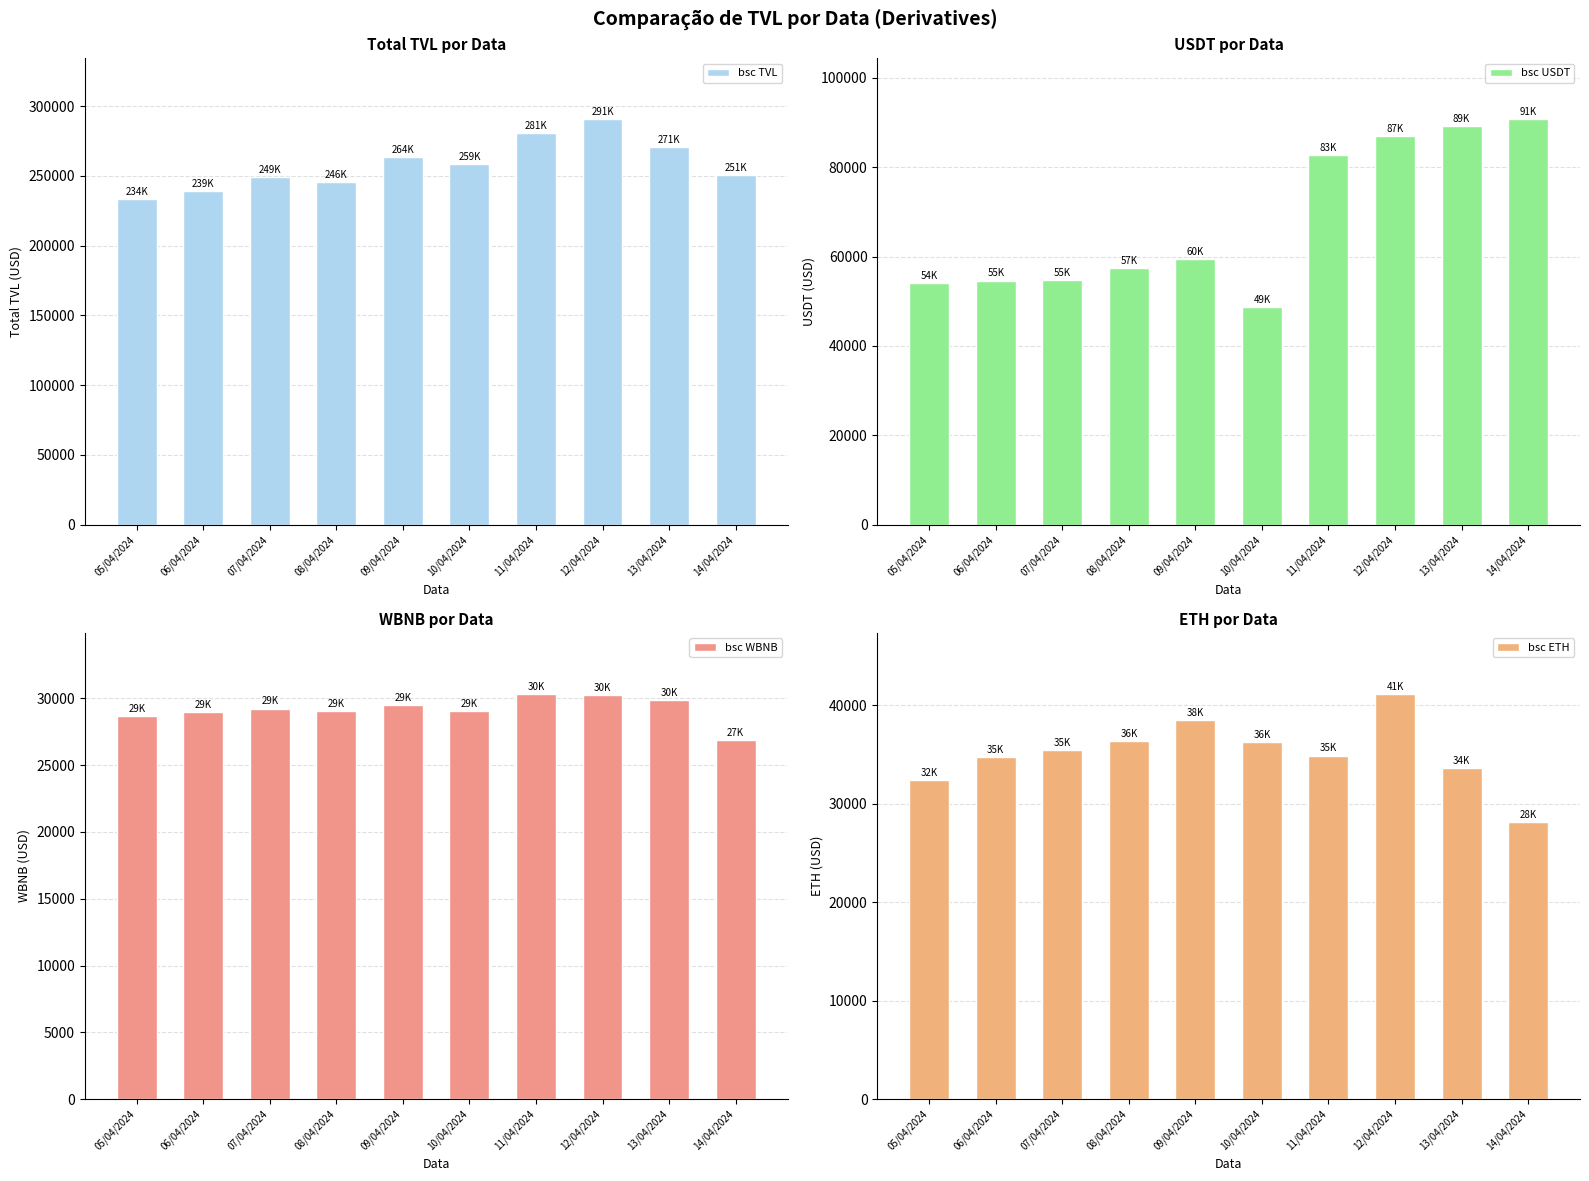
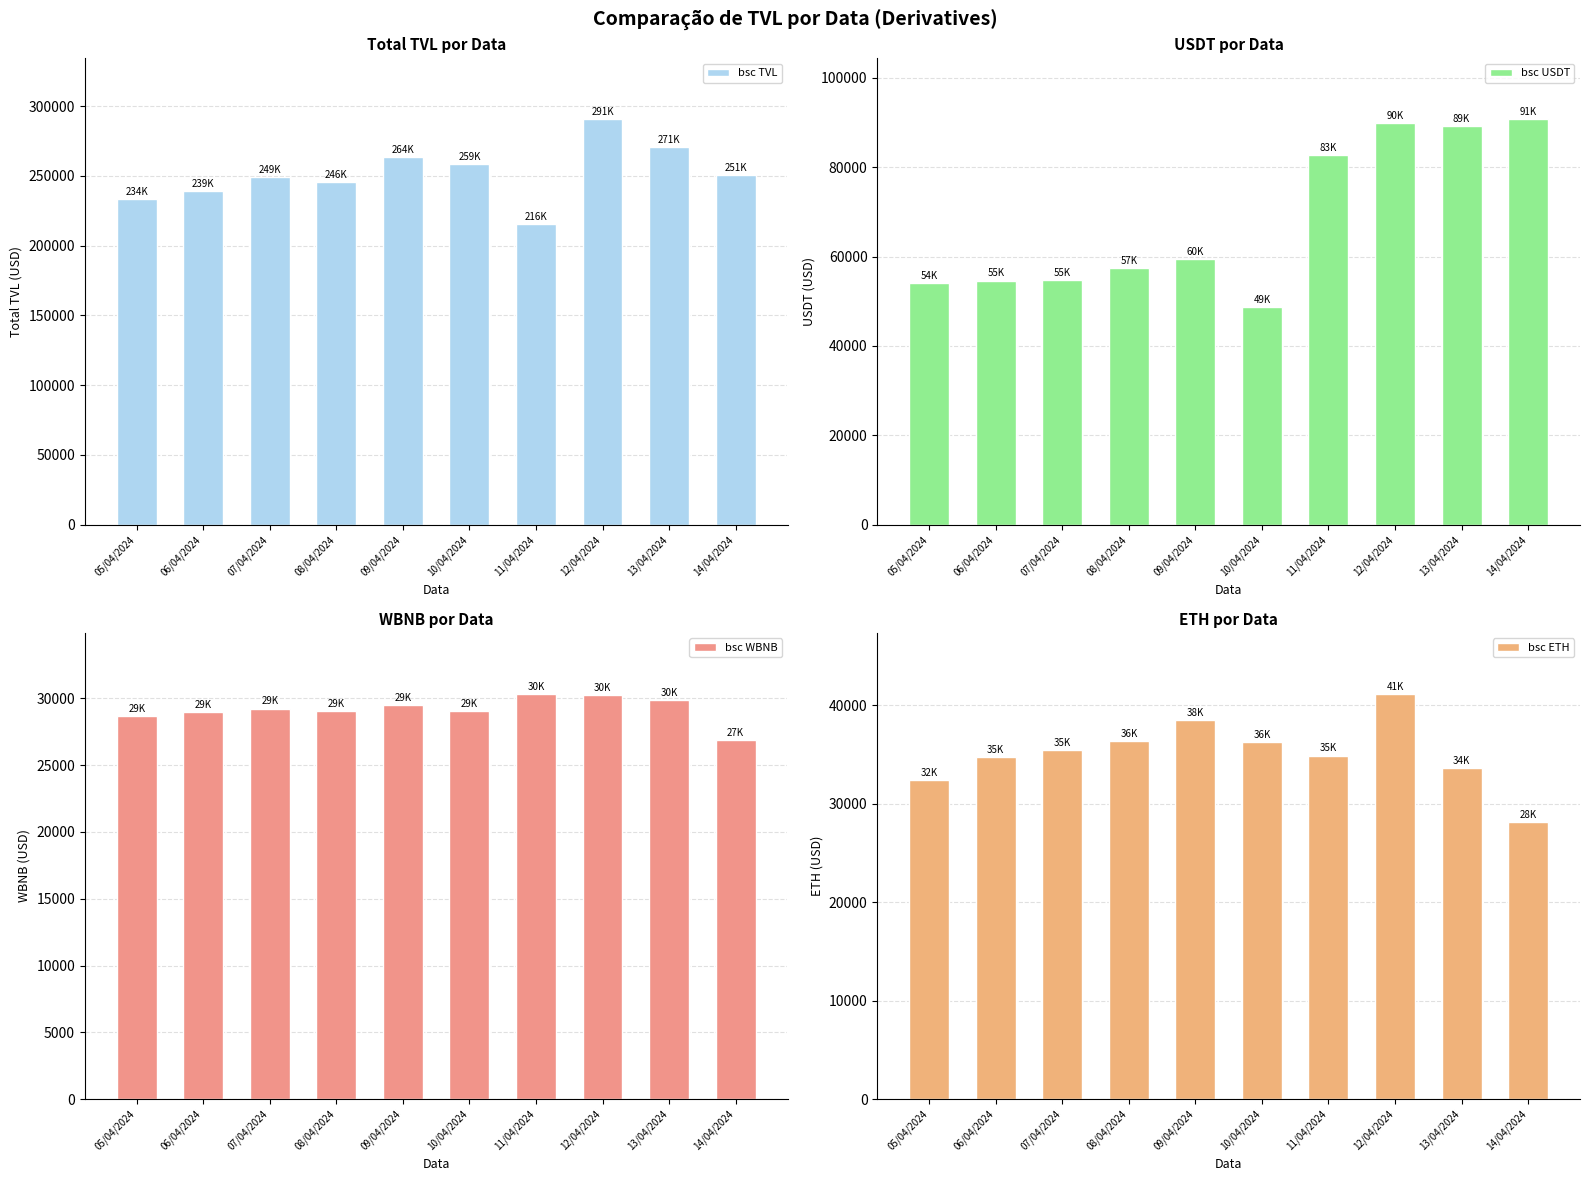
  {
    "Total TVL por Data": {
      "05/04/2024": "234K",
      "06/04/2024": "239K",
      "07/04/2024": "249K",
      "08/04/2024": "246K",
      "09/04/2024": "264K",
      "10/04/2024": "259K",
-     "11/04/2024": "281K",
+     "11/04/2024": "216K",
      "12/04/2024": "291K",
      "13/04/2024": "271K",
      "14/04/2024": "251K"
    },
    "USDT por Data": {
      "05/04/2024": "54K",
      "06/04/2024": "55K",
      "07/04/2024": "55K",
      "08/04/2024": "57K",
      "09/04/2024": "60K",
      "10/04/2024": "49K",
      "11/04/2024": "83K",
-     "12/04/2024": "87K",
+     "12/04/2024": "90K",
      "13/04/2024": "89K",
      "14/04/2024": "91K"
    },
    "WBNB por Data": {
      "05/04/2024": "29K",
      "06/04/2024": "29K",
      "07/04/2024": "29K",
      "08/04/2024": "29K",
      "09/04/2024": "29K",
      "10/04/2024": "29K",
      "11/04/2024": "30K",
      "12/04/2024": "30K",
      "13/04/2024": "30K",
      "14/04/2024": "27K"
    },
    "ETH por Data": {
      "05/04/2024": "32K",
      "06/04/2024": "35K",
      "07/04/2024": "35K",
      "08/04/2024": "36K",
      "09/04/2024": "38K",
      "10/04/2024": "36K",
      "11/04/2024": "35K",
      "12/04/2024": "41K",
      "13/04/2024": "34K",
      "14/04/2024": "28K"
    }
  }
